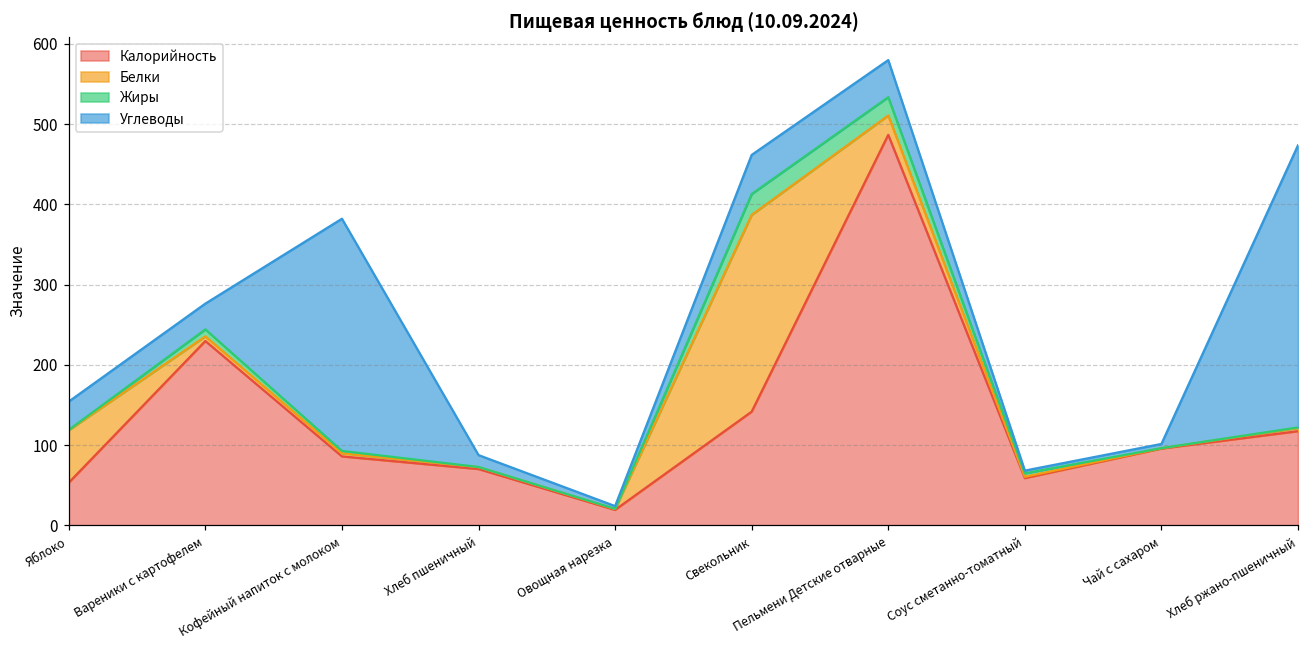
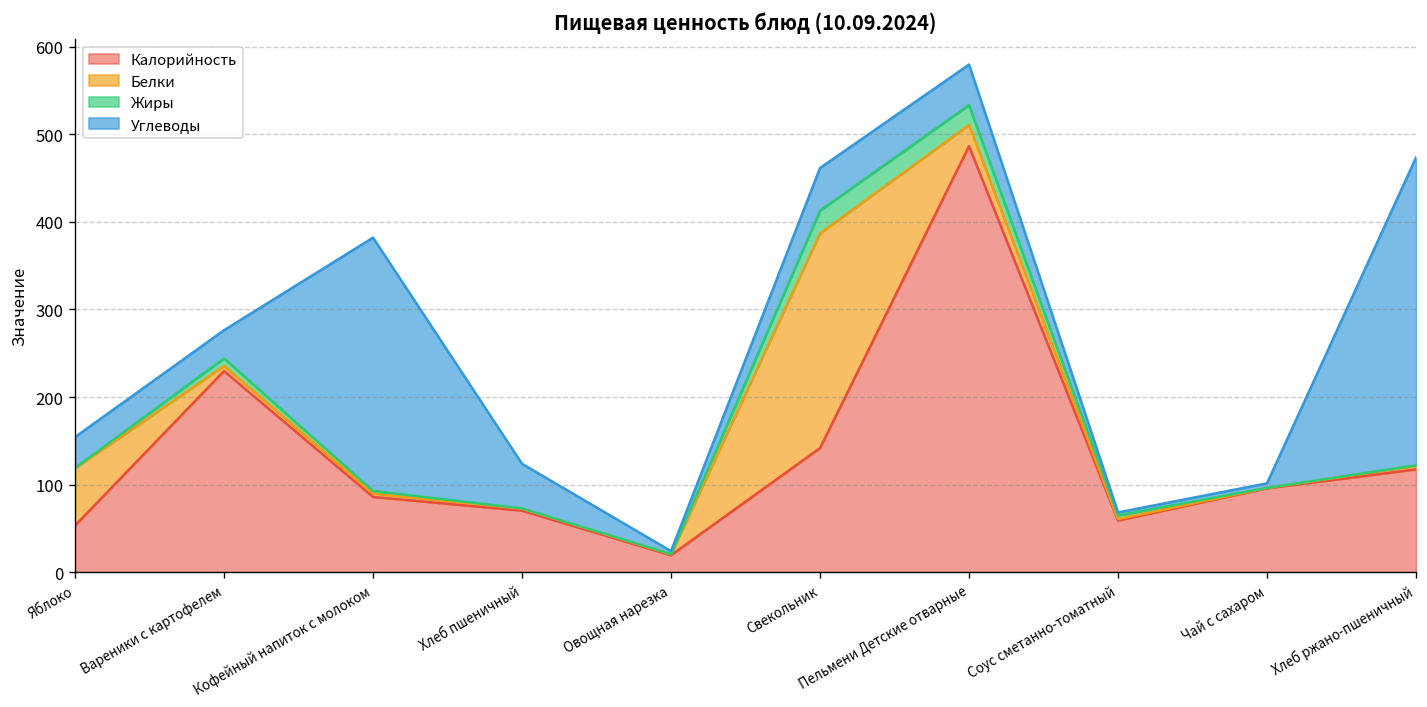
  {
    "Калорийность": {
      "Яблоко": 50,
      "Вареники с картофелем": 230,
      "Кофейный напиток с молоком": 90,
      "Свекольник": 140,
      "Пельмени Детские отварные": 490,
      "Хлеб ржано-пшеничный": 120
    },
    "Белки": {
      "Вареники с картофелем": 10,
      "Свекольник": 250,
      "Пельмени Детские отварные": 20
    },
    "Жиры": {
      "Вареники с картофелем": 10,
      "Свекольник": 30,
      "Пельмени Детские отварные": 20
    },
    "Углеводы": {
      "Яблоко": 40,
      "Вареники с картофелем": 30,
      "Кофейный напиток с молоком": 290,
-     "Хлеб пшеничный": 10,
+     "Хлеб пшеничный": 50,
      "Свекольник": 50,
      "Пельмени Детские отварные": 50,
      "Чай с сахаром": 10,
      "Хлеб ржано-пшеничный": 350
    }
  }
